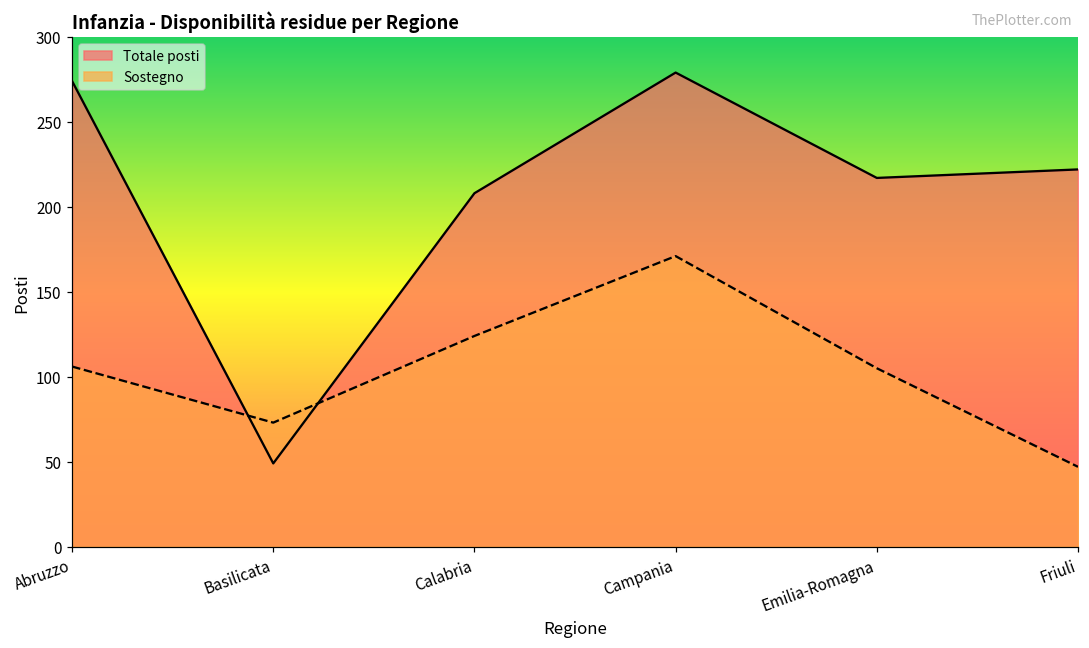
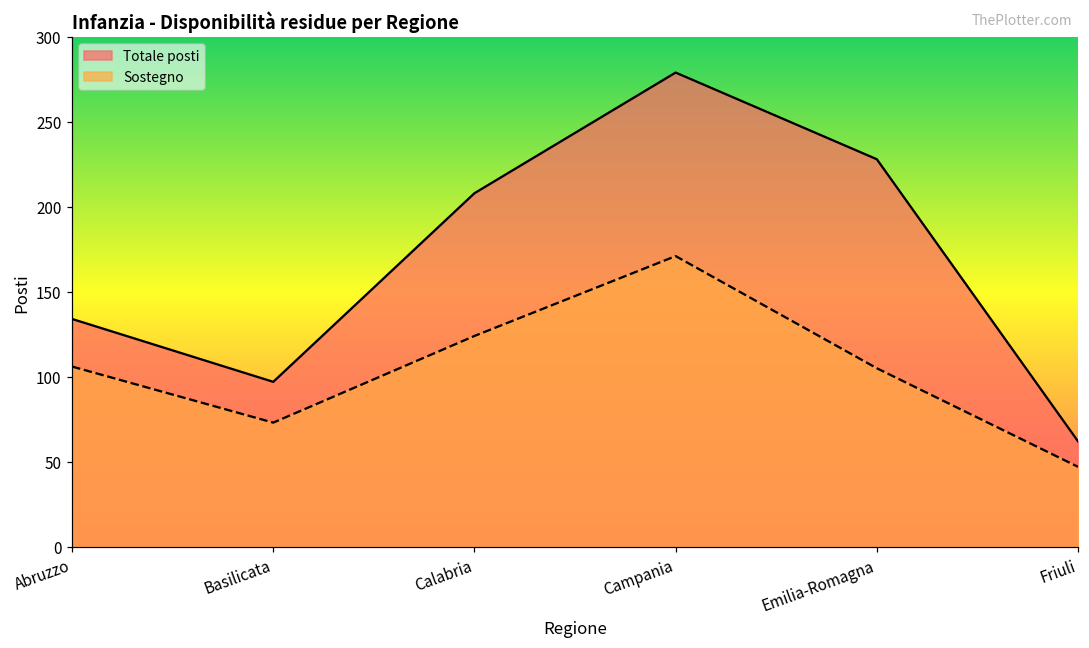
  {
    "Totale posti": {
-     "Abruzzo": 274,
-     "Basilicata": 49,
+     "Abruzzo": 134,
+     "Basilicata": 97,
      "Calabria": 208,
      "Campania": 279,
-     "Emilia-Romagna": 217,
-     "Friuli": 222
+     "Emilia-Romagna": 228,
+     "Friuli": 62
    },
    "Sostegno": {
      "Abruzzo": 106,
      "Basilicata": 73,
      "Calabria": 124,
      "Campania": 171,
      "Emilia-Romagna": 105,
      "Friuli": 47
    }
  }
